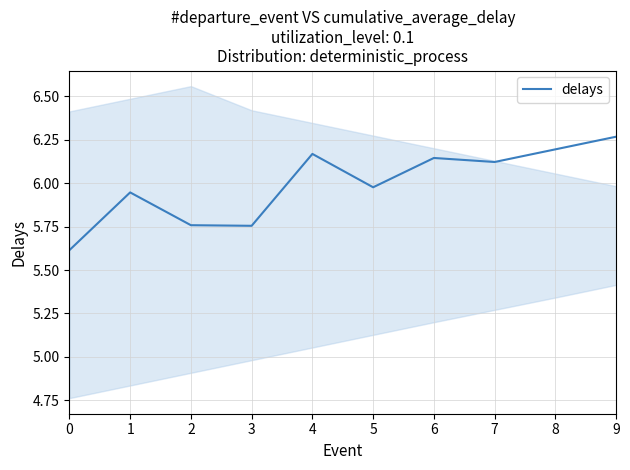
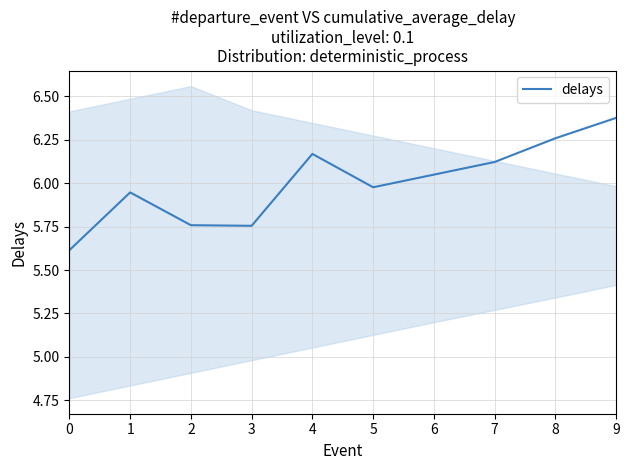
  {
    "delays": {
      "0": 5.61,
      "1": 5.95,
      "2": 5.76,
      "3": 5.76,
      "4": 6.17,
      "5": 5.98,
-     "6": 6.15,
-     "8": 6.20,
-     "9": 6.27
+     "6": 6.05,
+     "8": 6.26,
+     "9": 6.38
    }
  }
